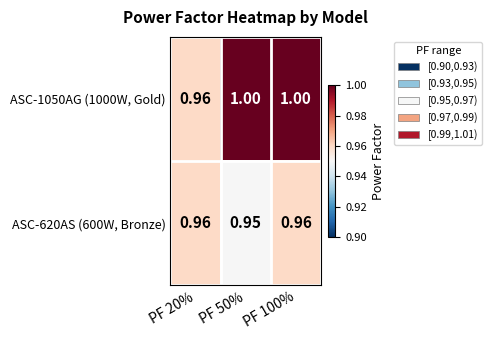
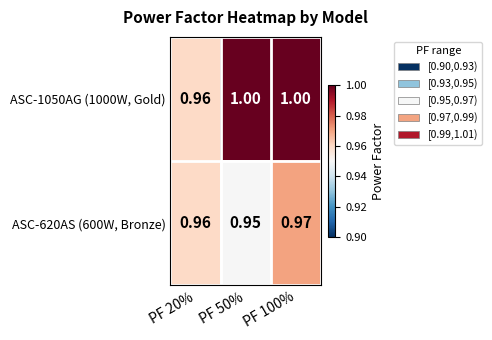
  {
    "ASC-1050AG (1000W, Gold)": {
      "PF 20%": 0.96,
      "PF 50%": 1.00,
      "PF 100%": 1.00
    },
    "ASC-620AS (600W, Bronze)": {
      "PF 20%": 0.96,
      "PF 50%": 0.95,
-     "PF 100%": 0.96
+     "PF 100%": 0.97
    }
  }
